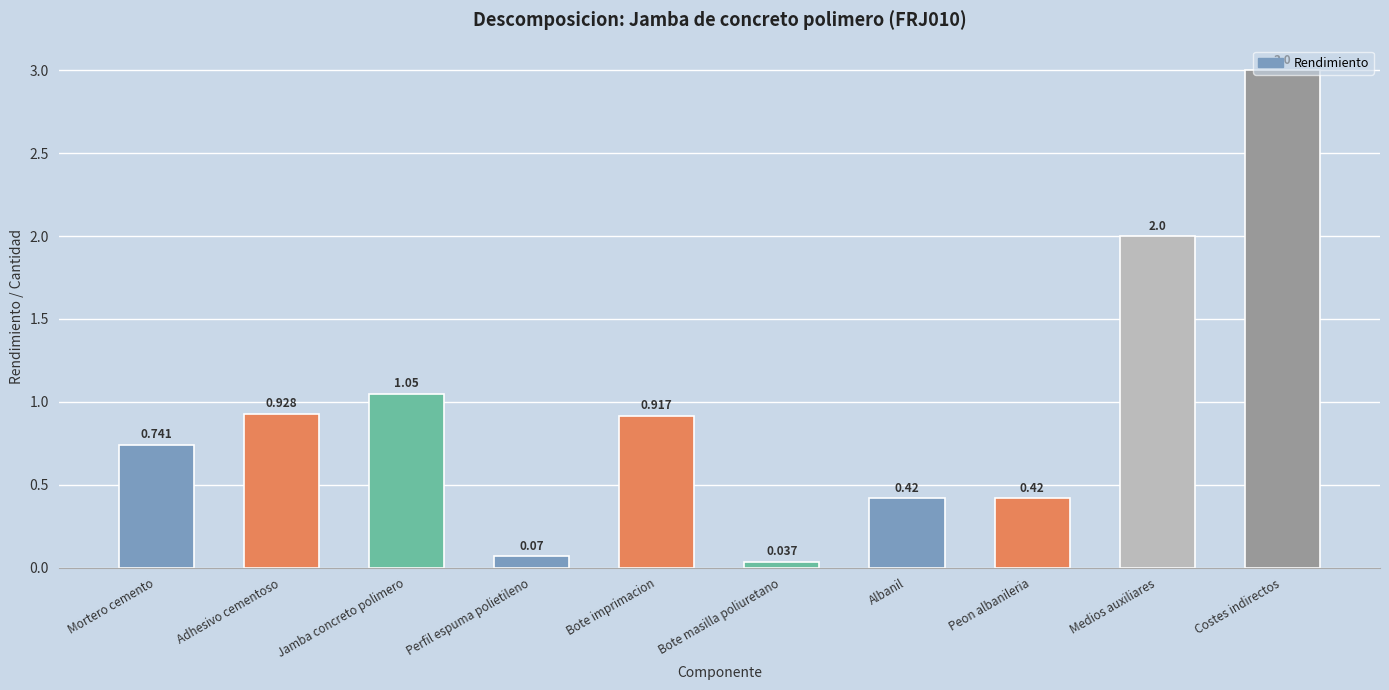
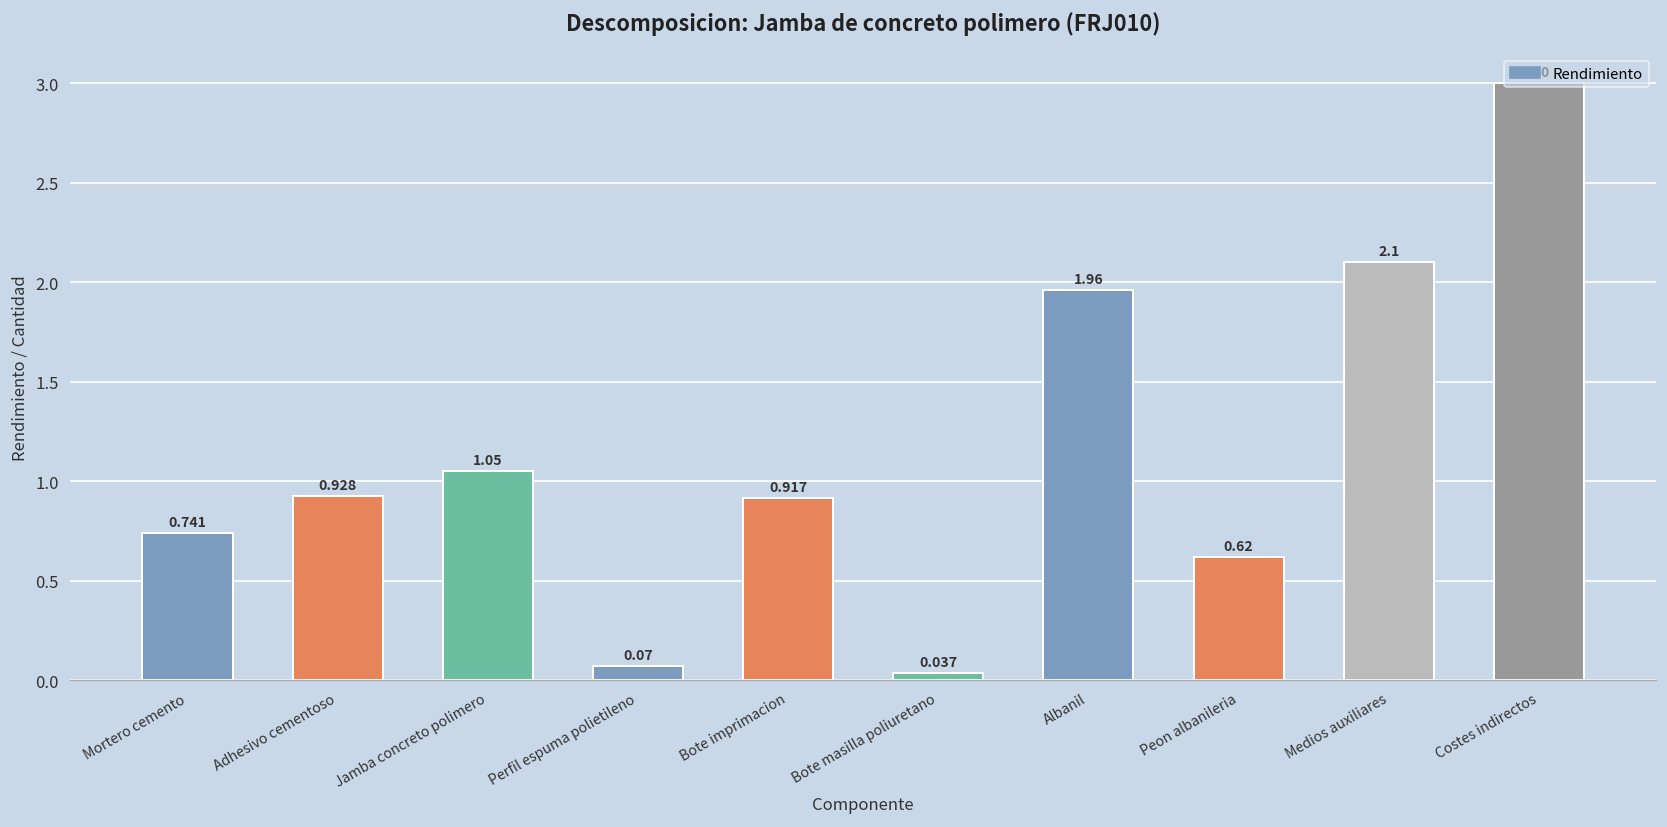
  {
    "Mortero cemento": 0.741,
    "Adhesivo cementoso": 0.928,
    "Jamba concreto polimero": 1.05,
    "Perfil espuma polietileno": 0.07,
    "Bote imprimacion": 0.917,
    "Bote masilla poliuretano": 0.037,
-   "Albanil": 0.42,
-   "Peon albanileria": 0.42,
-   "Medios auxiliares": 2.0
+   "Albanil": 1.96,
+   "Peon albanileria": 0.62,
+   "Medios auxiliares": 2.1
  }
